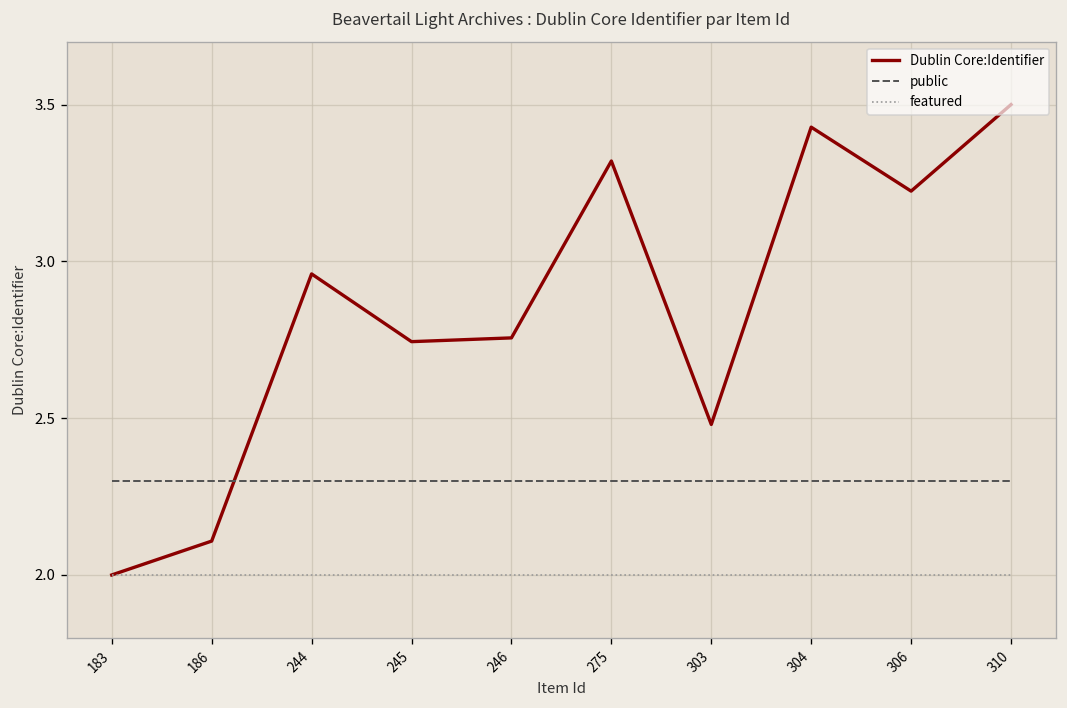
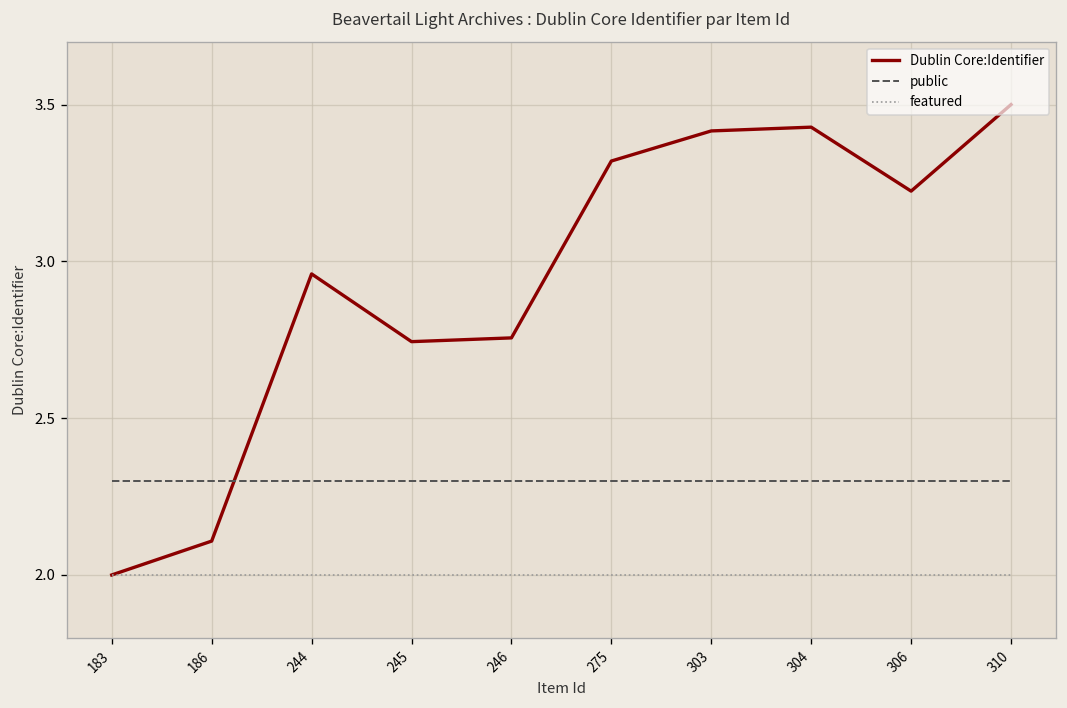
  {
    "Dublin Core:Identifier": {
      "186": 2.11,
      "244": 2.96,
      "245": 2.74,
      "246": 2.76,
      "275": 3.32,
-     "303": 2.48,
+     "303": 3.42,
      "304": 3.43,
      "306": 3.22
    },
    "public": {
      "183": 2.30,
      "186": 2.30,
      "244": 2.30,
      "245": 2.30,
      "246": 2.30,
      "275": 2.30,
      "303": 2.30,
      "304": 2.30,
      "306": 2.30,
      "310": 2.30
    },
    "featured": {
      "186": 2.00,
      "244": 2.00,
      "245": 2.00,
      "246": 2.00,
      "275": 2.00,
      "303": 2.00,
      "304": 2.00,
      "306": 2.00,
      "310": 2.00
    }
  }
